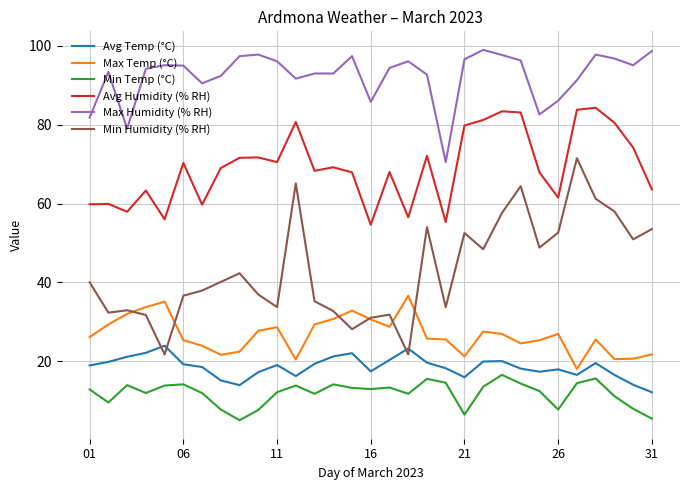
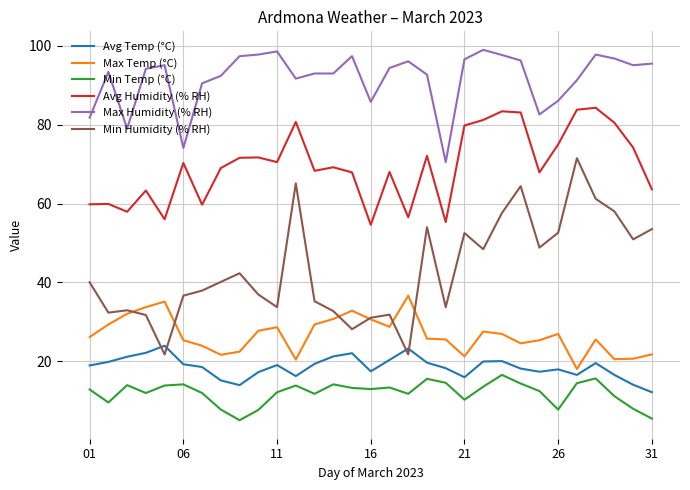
  {
    "Avg Temp (°C)": {
      "01": 19,
      "06": 19,
      "11": 19,
      "16": 17,
      "21": 16,
      "26": 18,
      "31": 12
    },
    "Max Temp (°C)": {
      "01": 26,
      "06": 25,
      "11": 29,
      "21": 21,
      "26": 27,
      "31": 22
    },
    "Min Temp (°C)": {
      "01": 13,
      "06": 14,
      "11": 12,
      "16": 13,
-     "21": 6,
+     "21": 10,
      "26": 8,
      "31": 5
    },
    "Avg Humidity (% RH)": {
      "01": 60,
      "06": 70,
      "11": 71,
      "16": 55,
      "21": 80,
-     "26": 62,
+     "26": 75,
      "31": 64
    },
    "Max Humidity (% RH)": {
      "01": 82,
-     "06": 95,
-     "11": 96,
+     "06": 74,
+     "11": 99,
      "16": 86,
      "21": 97,
      "26": 86,
-     "31": 99
+     "31": 96
    },
    "Min Humidity (% RH)": {
      "01": 40,
      "06": 37,
      "11": 34,
      "21": 53,
      "26": 53,
      "31": 54
    }
  }
